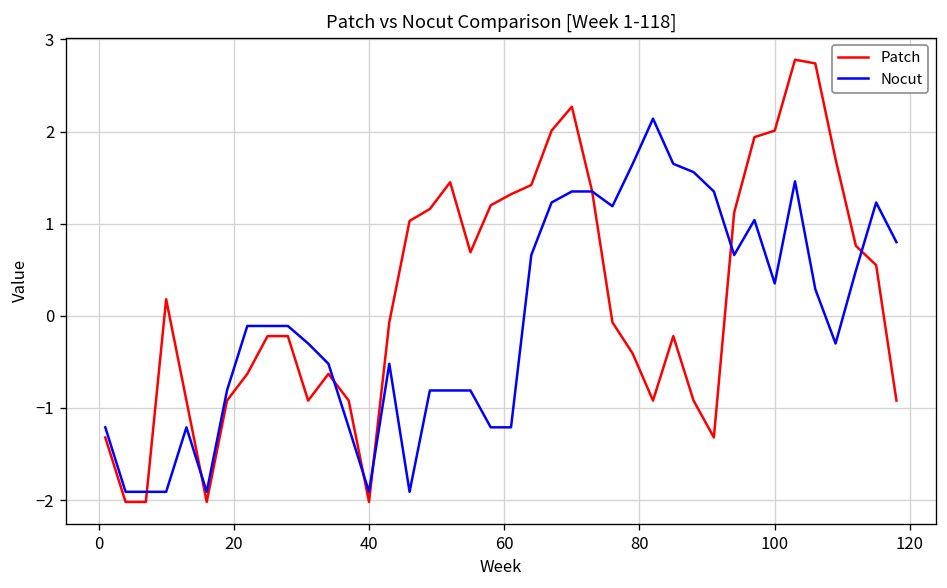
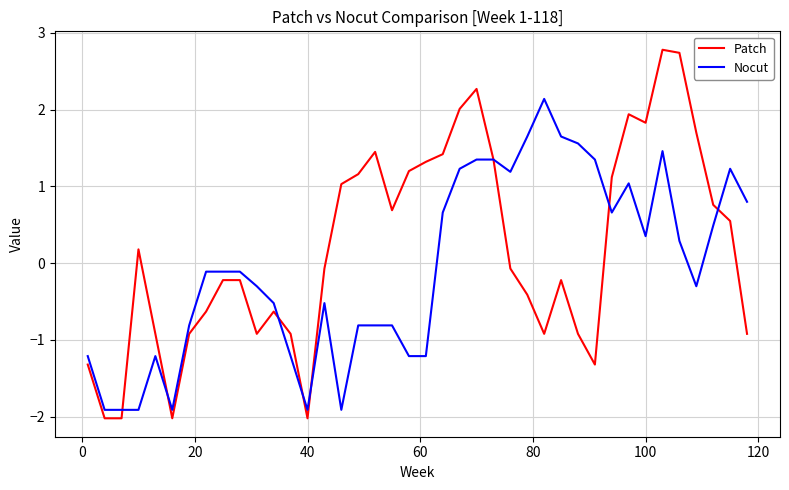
  {
    "Patch": {
      "40": -2.0,
-     "100": 2.0
+     "100": 1.8
    },
    "Nocut": {
      "40": -1.9,
      "100": 0.4
    }
  }
